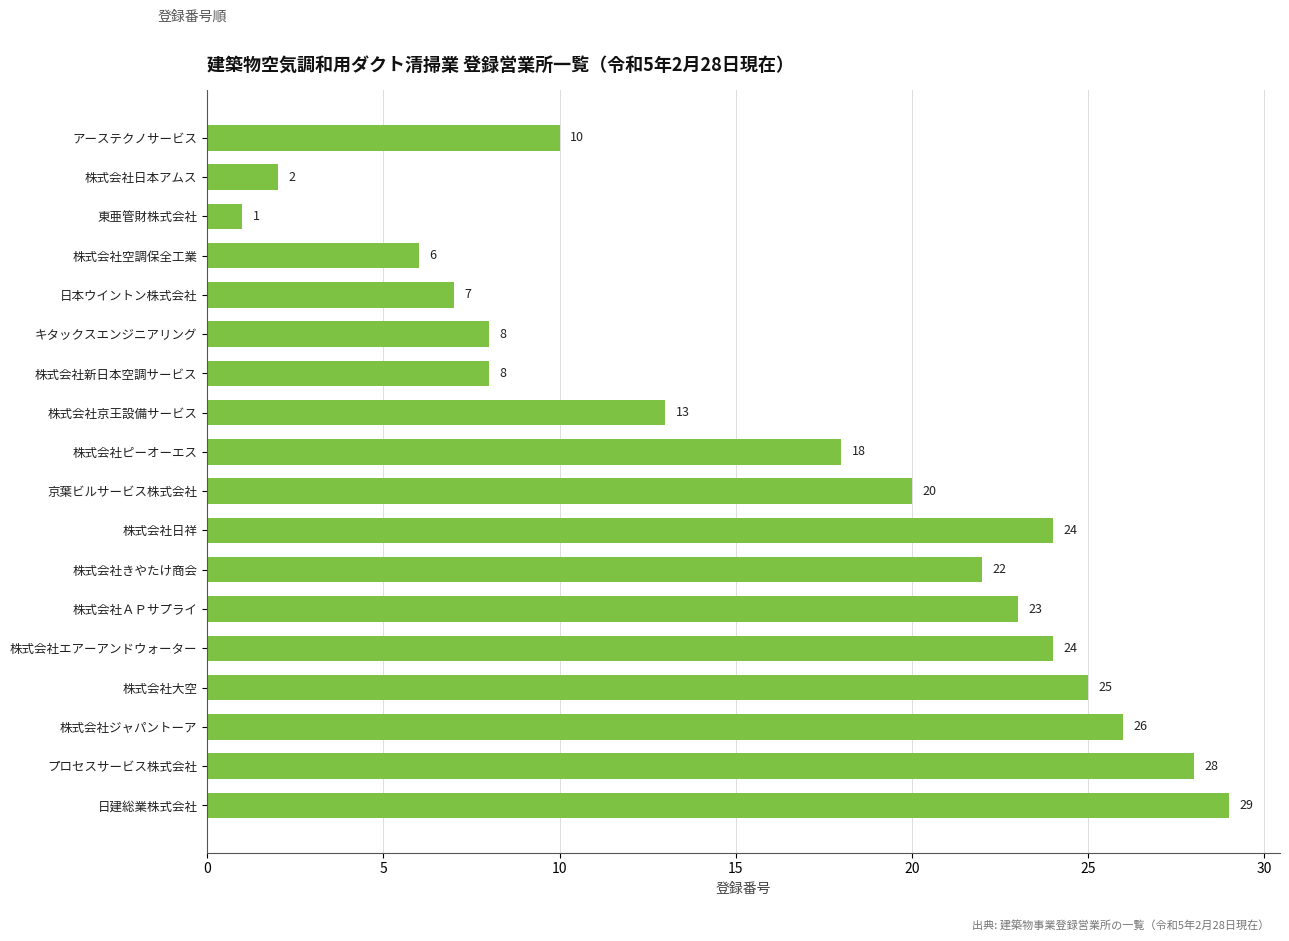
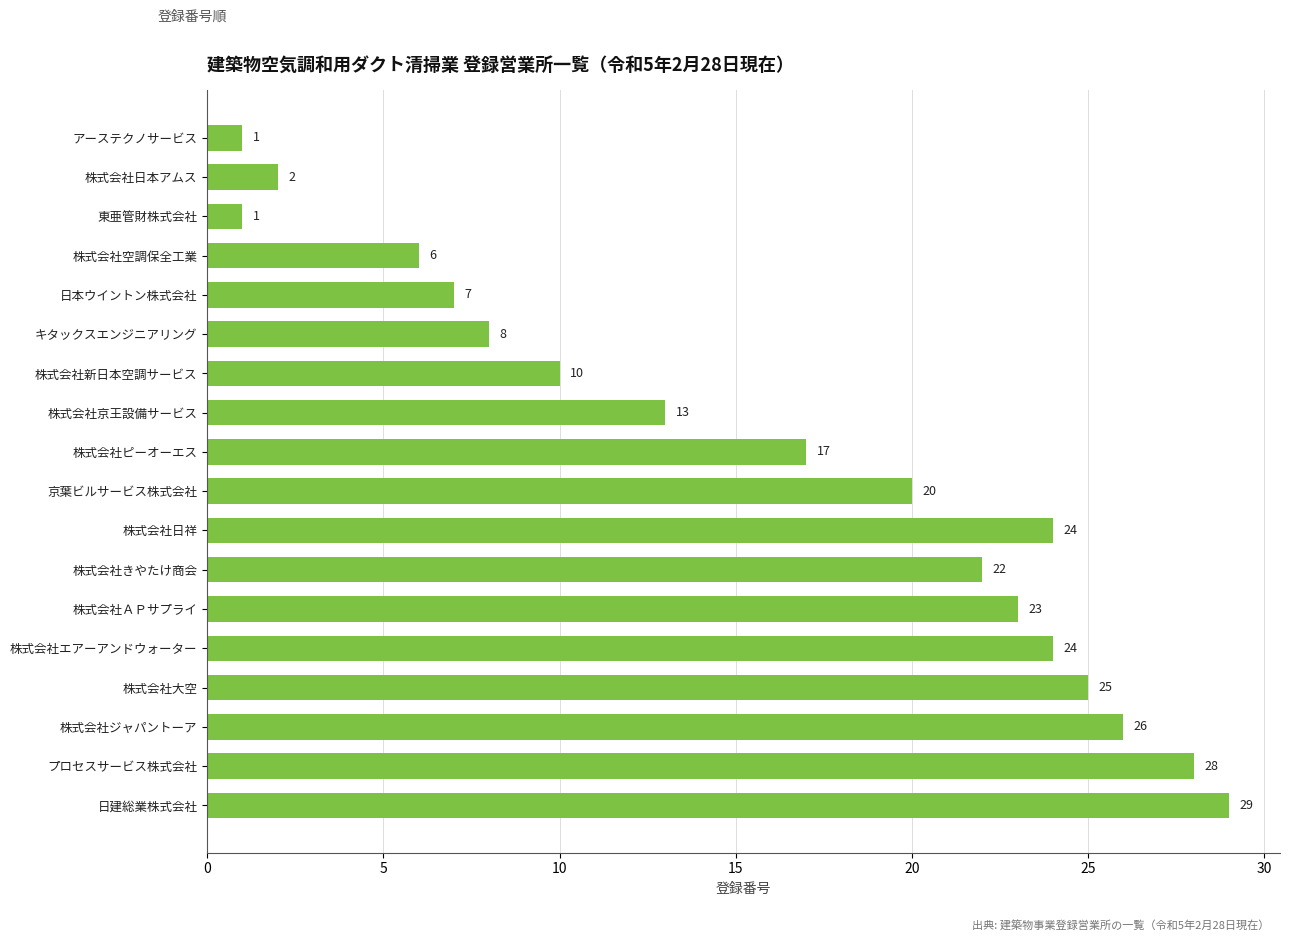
  {
-   "アーステクノサービス": 10,
+   "アーステクノサービス": 1,
    "株式会社日本アムス": 2,
    "東亜管財株式会社": 1,
    "株式会社空調保全工業": 6,
    "日本ウイントン株式会社": 7,
    "キタックスエンジニアリング": 8,
-   "株式会社新日本空調サービス": 8,
+   "株式会社新日本空調サービス": 10,
    "株式会社京王設備サービス": 13,
-   "株式会社ピーオーエス": 18,
+   "株式会社ピーオーエス": 17,
    "京葉ビルサービス株式会社": 20,
    "株式会社日祥": 24,
    "株式会社きやたけ商会": 22,
    "株式会社ＡＰサプライ": 23,
    "株式会社エアーアンドウォーター": 24,
    "株式会社大空": 25,
    "株式会社ジャパントーア": 26,
    "プロセスサービス株式会社": 28,
    "日建総業株式会社": 29
  }
